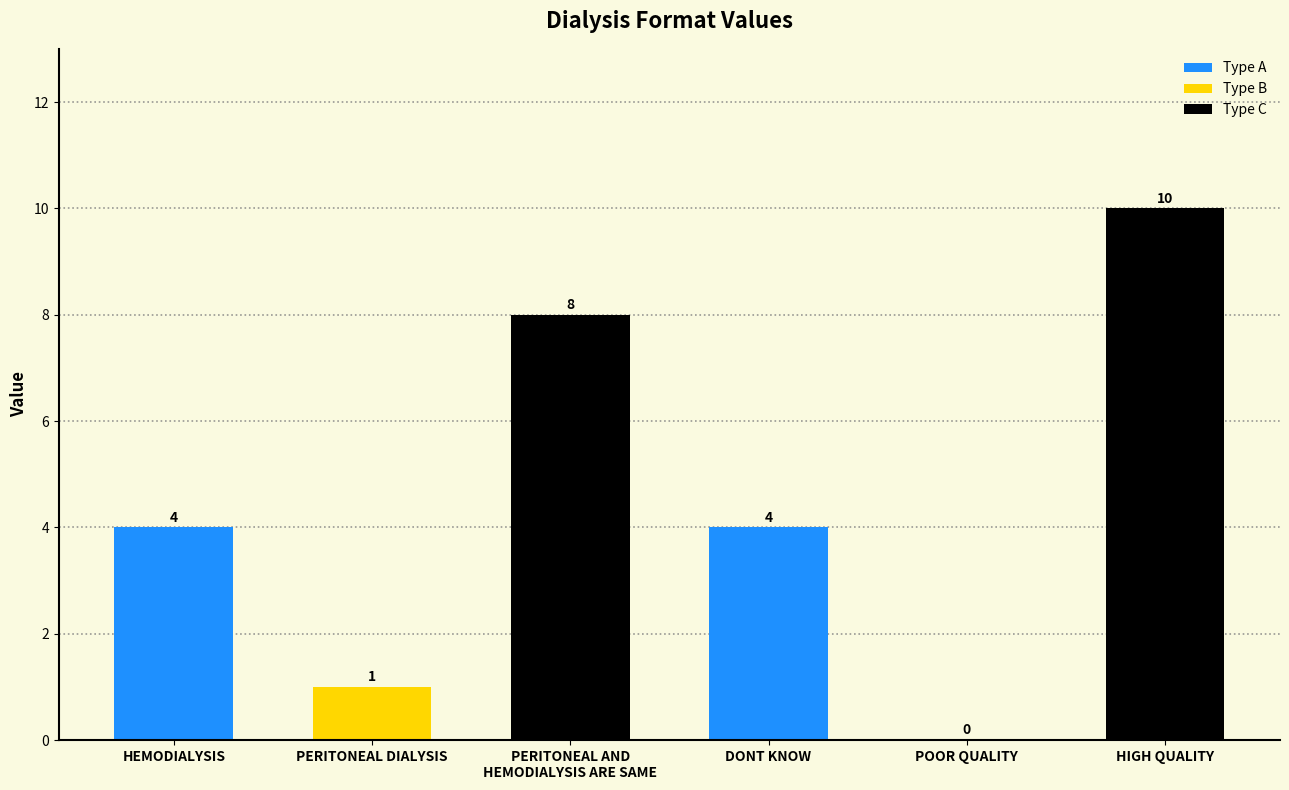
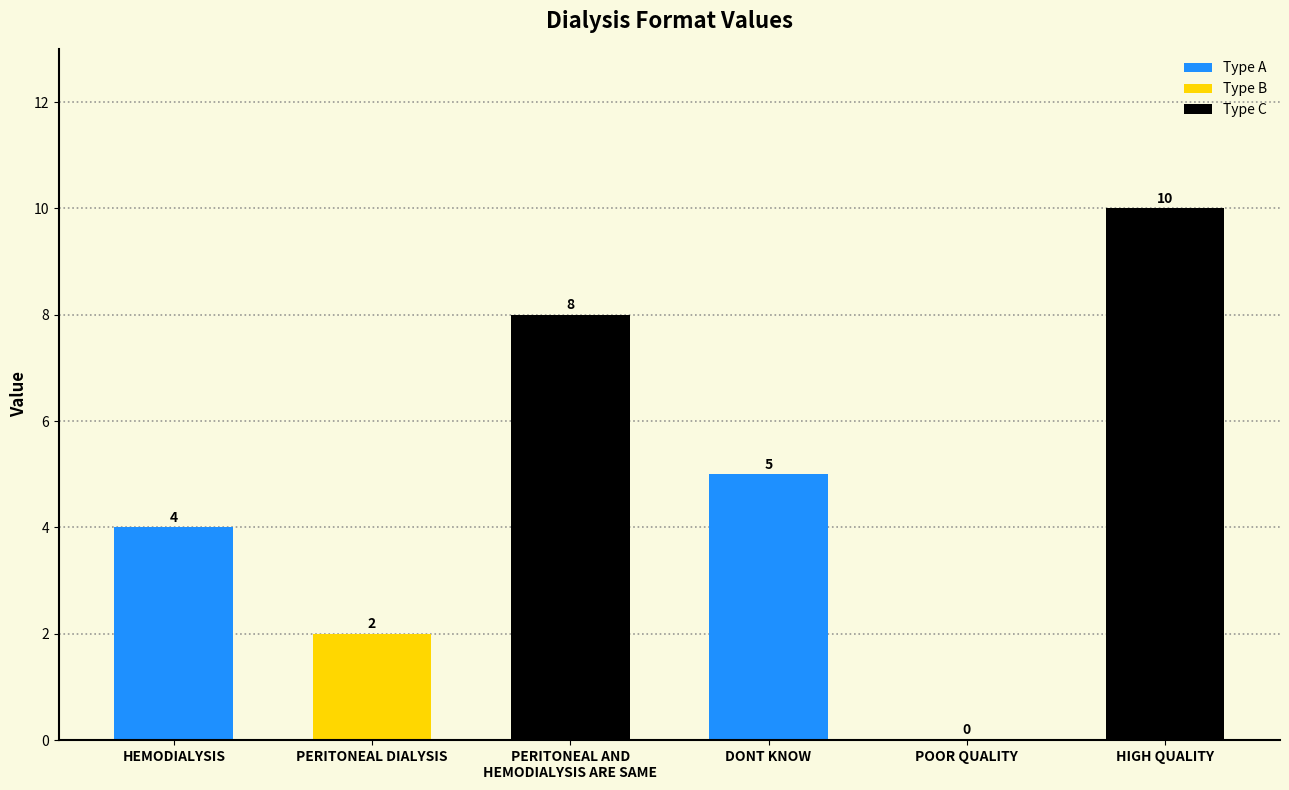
  {
    "HEMODIALYSIS": 4,
-   "PERITONEAL DIALYSIS": 1,
+   "PERITONEAL DIALYSIS": 2,
    "PERITONEAL AND HEMODIALYSIS ARE SAME": 8,
-   "DONT KNOW": 4,
+   "DONT KNOW": 5,
    "POOR QUALITY": 0,
    "HIGH QUALITY": 10
  }
